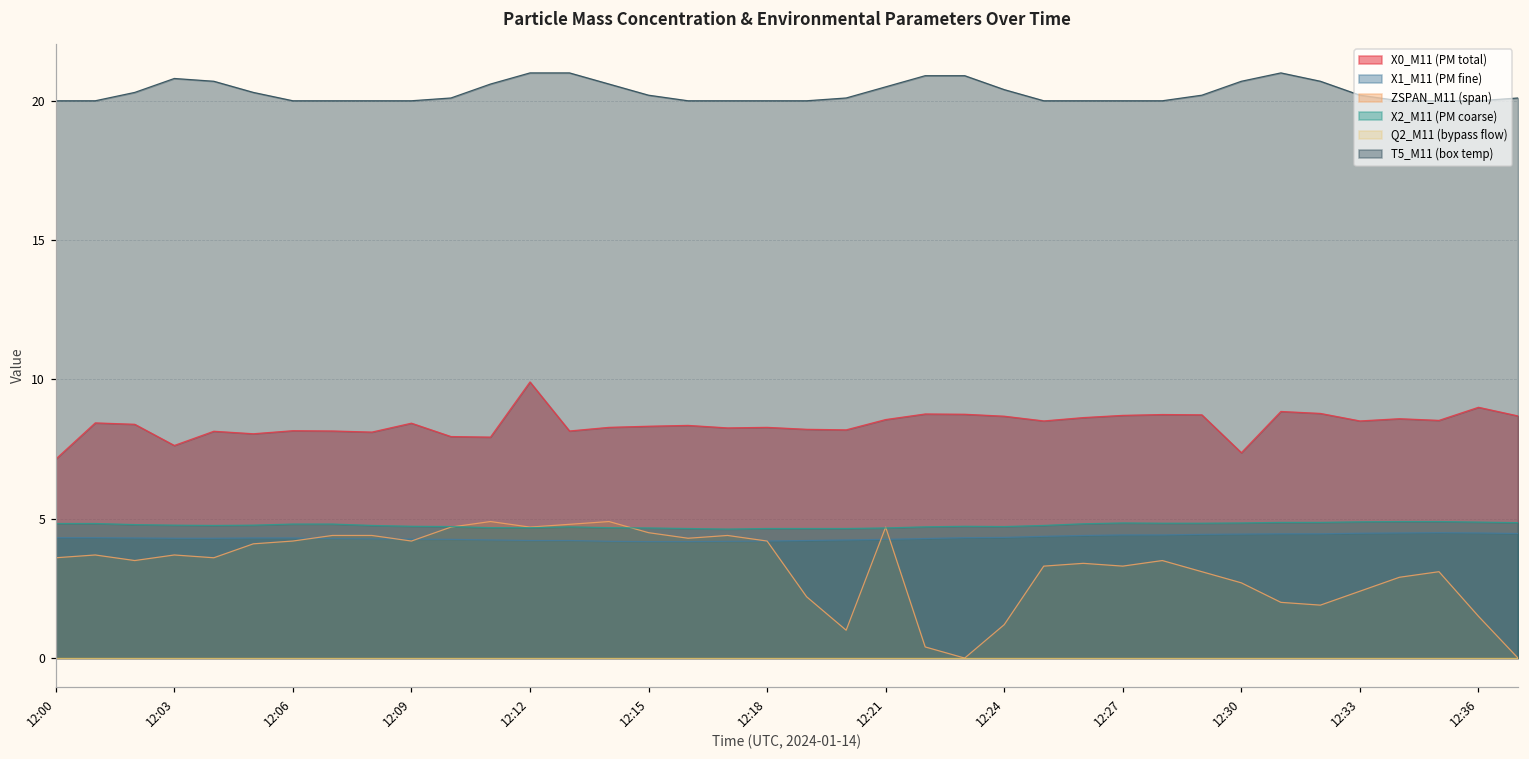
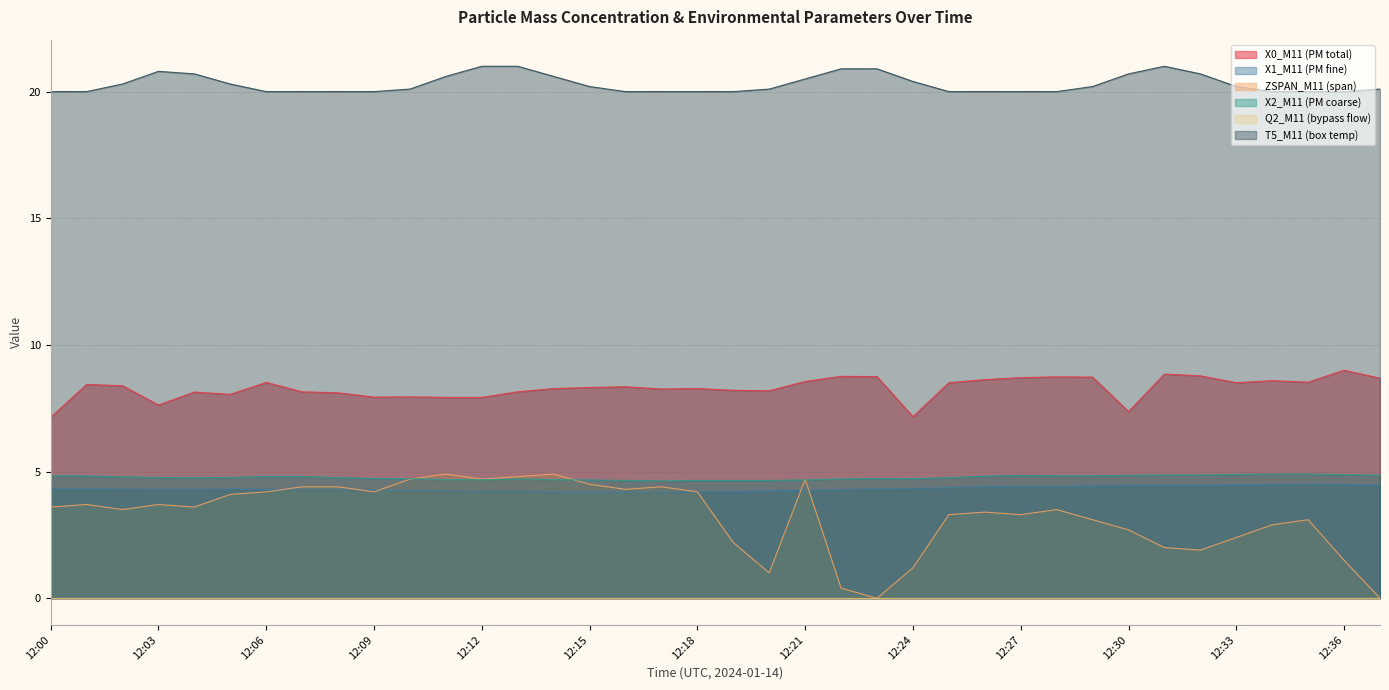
  {
    "X0_M11 (PM total)": {
      "12:00": 7.1,
      "12:03": 7.6,
-     "12:06": 8.2,
-     "12:09": 8.4,
-     "12:12": 9.9,
+     "12:06": 8.5,
+     "12:09": 7.9,
+     "12:12": 7.9,
      "12:15": 8.3,
      "12:18": 8.3,
      "12:21": 8.6,
-     "12:24": 8.7,
+     "12:24": 7.2,
      "12:27": 8.7,
      "12:30": 7.4,
      "12:33": 8.5,
      "12:36": 9.0
    }
  }
